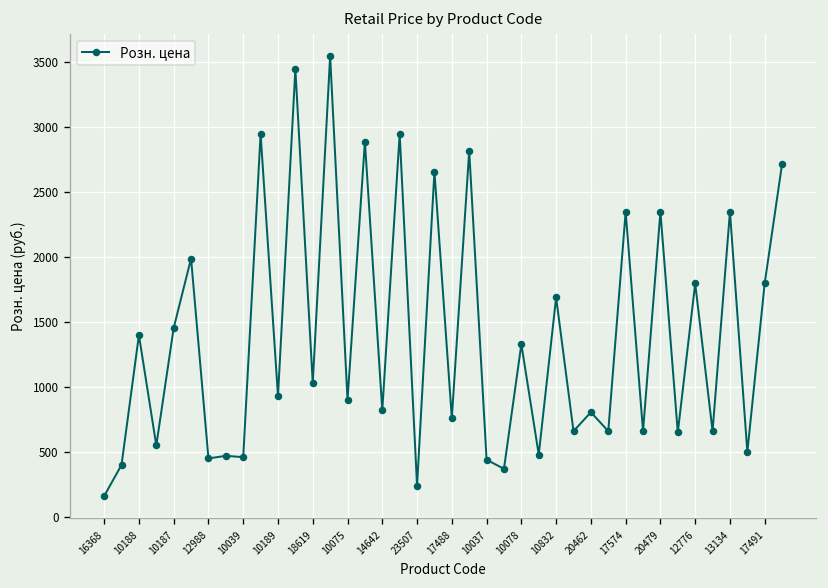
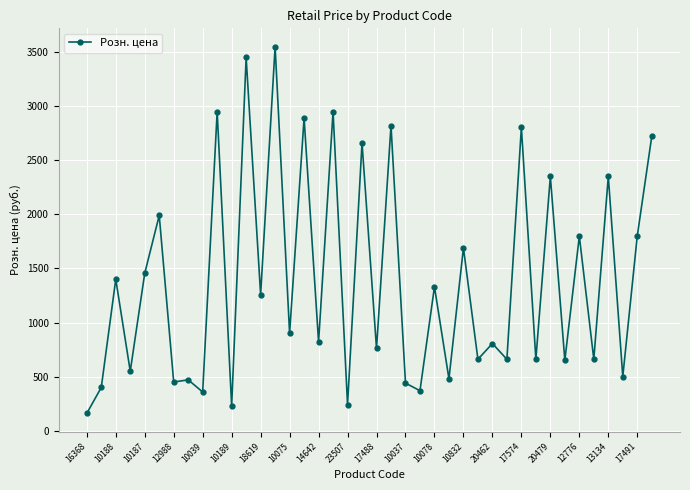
  {
    "16368": 160,
    "10188": 1400,
    "10187": 1460,
    "12988": 450,
-   "10039": 460,
-   "10189": 930,
-   "18619": 1030,
+   "10039": 360,
+   "10189": 230,
+   "18619": 1260,
    "10075": 900,
    "14642": 820,
    "23507": 240,
    "17488": 760,
    "10037": 440,
    "10078": 1330,
    "10832": 1690,
    "20462": 810,
-   "17574": 2350,
+   "17574": 2800,
    "20479": 2350,
    "12776": 1800,
    "13134": 2350,
    "17491": 1800
  }
